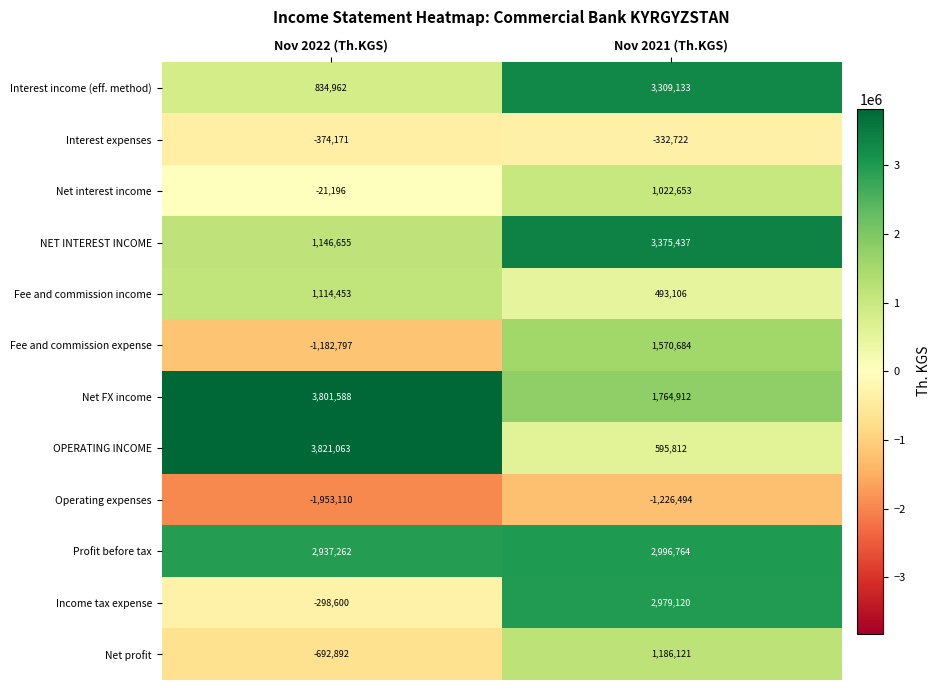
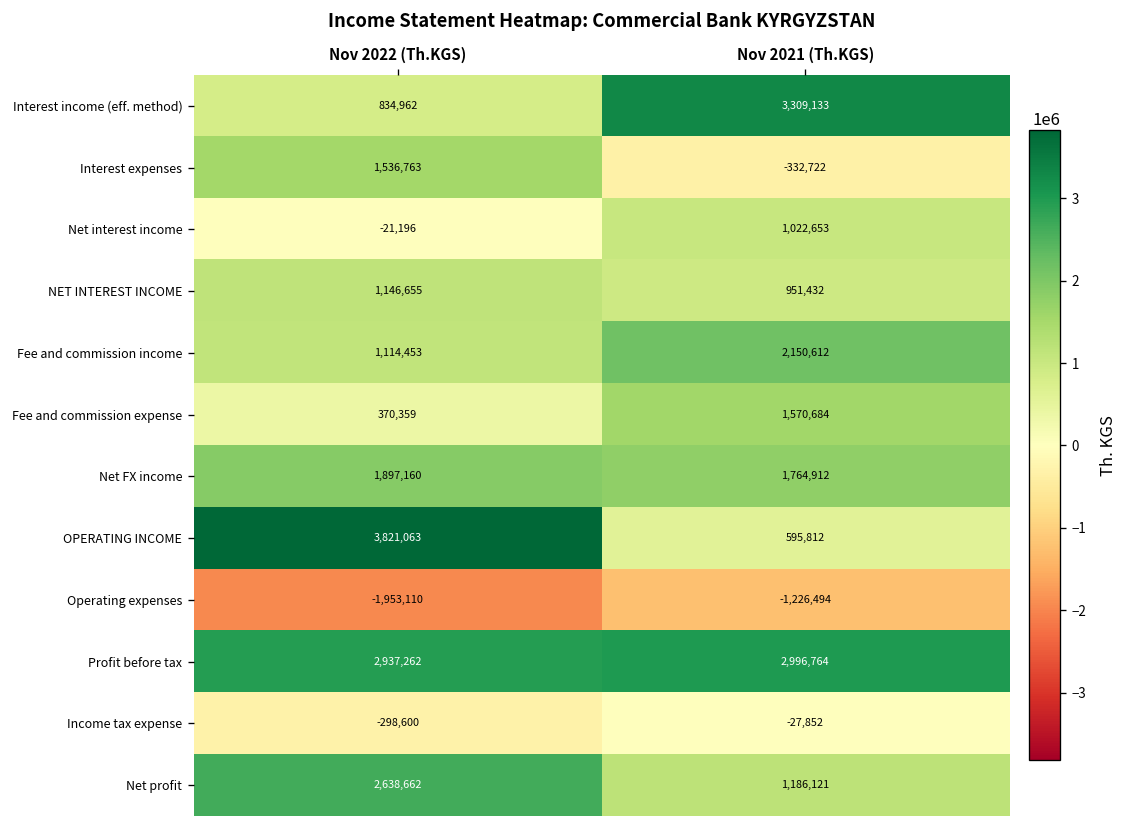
  {
    "Interest income (eff. method)": {
      "Nov 2022 (Th.KGS)": "834,962",
      "Nov 2021 (Th.KGS)": "3,309,133"
    },
    "Interest expenses": {
-     "Nov 2022 (Th.KGS)": "-374,171",
+     "Nov 2022 (Th.KGS)": "1,536,763",
      "Nov 2021 (Th.KGS)": "-332,722"
    },
    "Net interest income": {
      "Nov 2022 (Th.KGS)": "-21,196",
      "Nov 2021 (Th.KGS)": "1,022,653"
    },
    "NET INTEREST INCOME": {
      "Nov 2022 (Th.KGS)": "1,146,655",
-     "Nov 2021 (Th.KGS)": "3,375,437"
+     "Nov 2021 (Th.KGS)": "951,432"
    },
    "Fee and commission income": {
      "Nov 2022 (Th.KGS)": "1,114,453",
-     "Nov 2021 (Th.KGS)": "493,106"
+     "Nov 2021 (Th.KGS)": "2,150,612"
    },
    "Fee and commission expense": {
-     "Nov 2022 (Th.KGS)": "-1,182,797",
+     "Nov 2022 (Th.KGS)": "370,359",
      "Nov 2021 (Th.KGS)": "1,570,684"
    },
    "Net FX income": {
-     "Nov 2022 (Th.KGS)": "3,801,588",
+     "Nov 2022 (Th.KGS)": "1,897,160",
      "Nov 2021 (Th.KGS)": "1,764,912"
    },
    "OPERATING INCOME": {
      "Nov 2022 (Th.KGS)": "3,821,063",
      "Nov 2021 (Th.KGS)": "595,812"
    },
    "Operating expenses": {
      "Nov 2022 (Th.KGS)": "-1,953,110",
      "Nov 2021 (Th.KGS)": "-1,226,494"
    },
    "Profit before tax": {
      "Nov 2022 (Th.KGS)": "2,937,262",
      "Nov 2021 (Th.KGS)": "2,996,764"
    },
    "Income tax expense": {
      "Nov 2022 (Th.KGS)": "-298,600",
-     "Nov 2021 (Th.KGS)": "2,979,120"
+     "Nov 2021 (Th.KGS)": "-27,852"
    },
    "Net profit": {
-     "Nov 2022 (Th.KGS)": "-692,892",
+     "Nov 2022 (Th.KGS)": "2,638,662",
      "Nov 2021 (Th.KGS)": "1,186,121"
    }
  }
